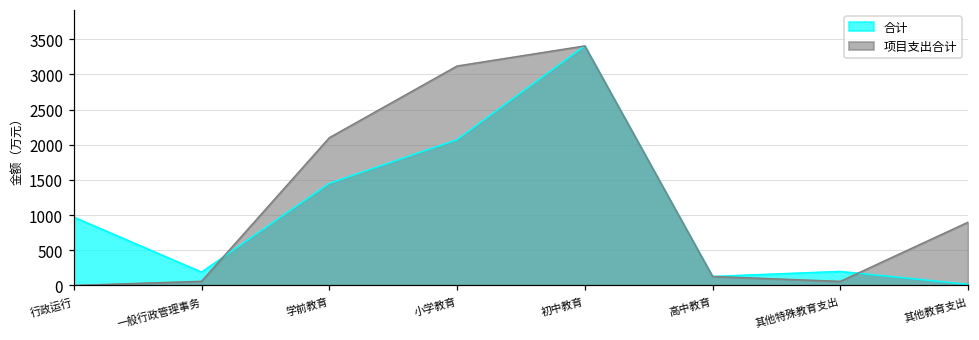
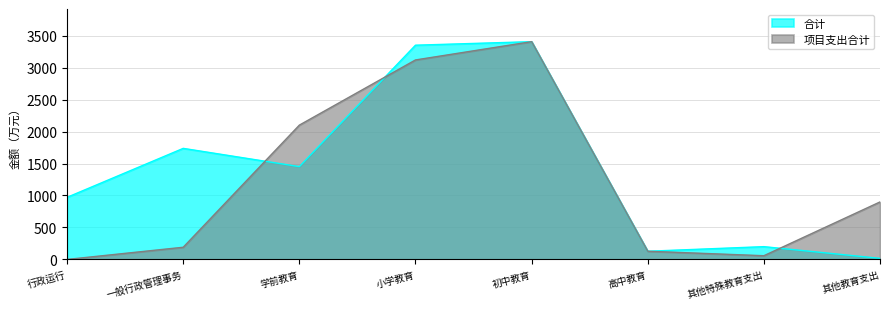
  {
    "合计": {
      "行政运行": 1000,
-     "一般行政管理事务": 200,
+     "一般行政管理事务": 1700,
      "学前教育": 1500,
-     "小学教育": 2100,
+     "小学教育": 3400,
      "其他特殊教育支出": 200,
      "其他教育支出": 0
    },
    "项目支出合计": {
      "行政运行": 0,
-     "一般行政管理事务": 100,
+     "一般行政管理事务": 200,
      "学前教育": 2100,
      "小学教育": 3100,
      "其他特殊教育支出": 100,
      "其他教育支出": 900
    }
  }
